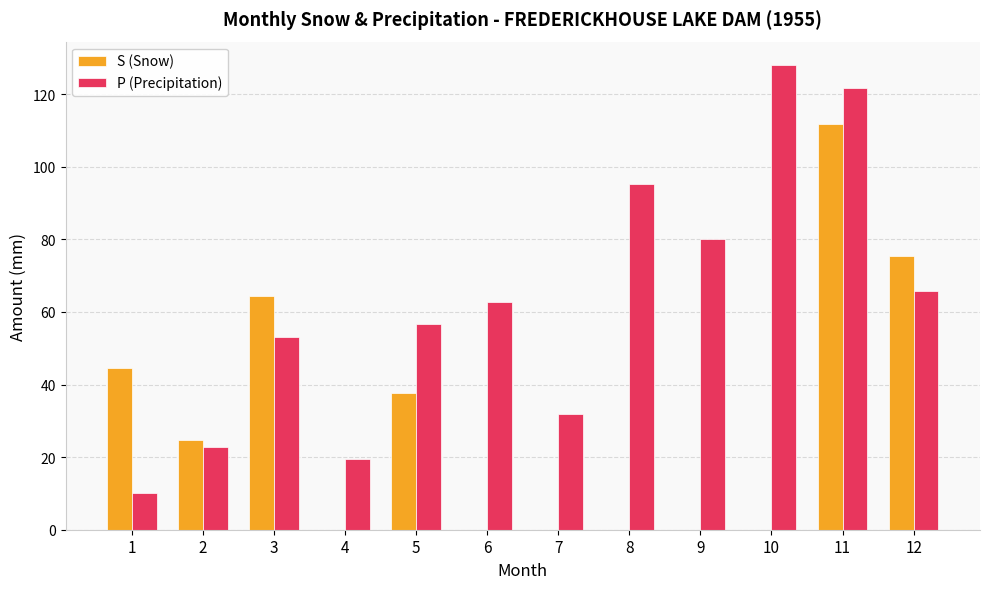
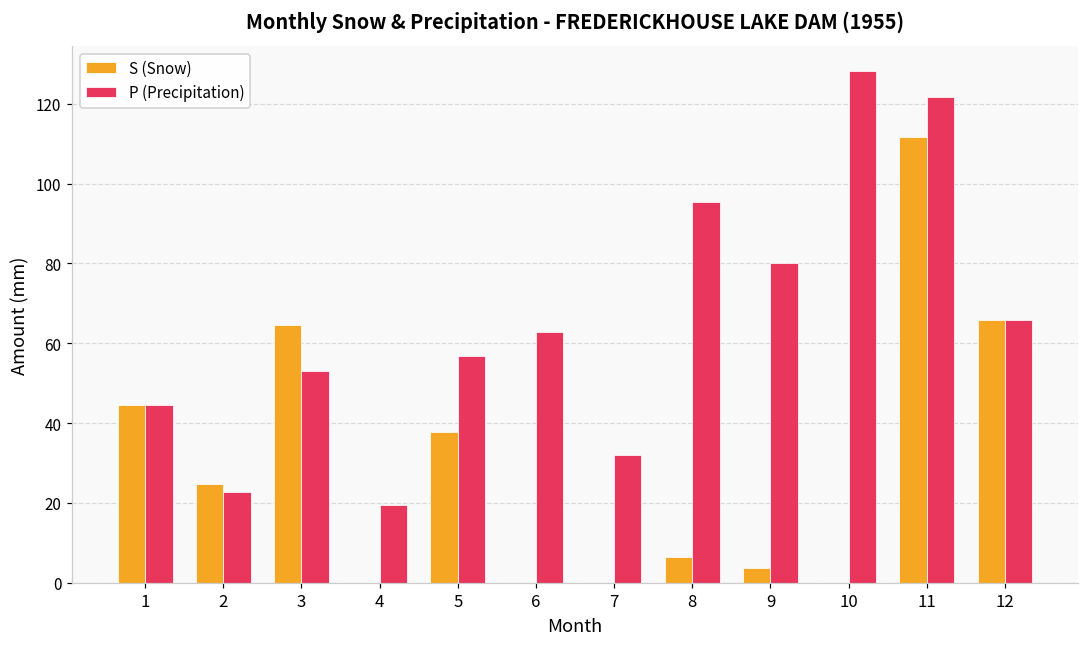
  {
    "S (Snow)": {
      "1": 45,
      "2": 25,
      "3": 65,
      "4": 0,
      "5": 38,
      "6": 0,
      "7": 0,
-     "8": 0,
-     "9": 0,
+     "8": 7,
+     "9": 4,
      "10": 0,
      "11": 112,
-     "12": 75
+     "12": 66
    },
    "P (Precipitation)": {
-     "1": 10,
+     "1": 45,
      "2": 23,
      "3": 53,
      "4": 20,
      "5": 57,
      "6": 63,
      "7": 32,
      "8": 95,
      "9": 80,
      "10": 128,
      "11": 122,
      "12": 66
    }
  }
